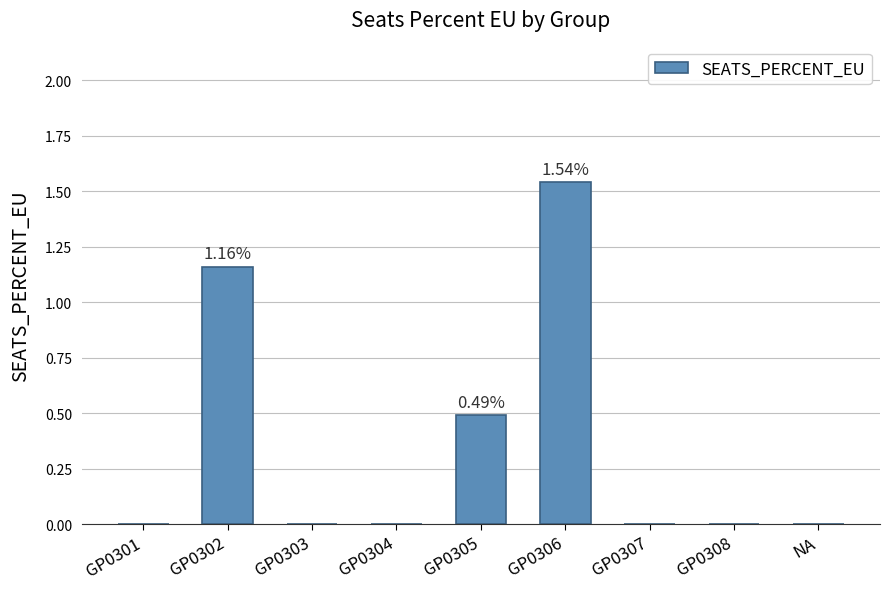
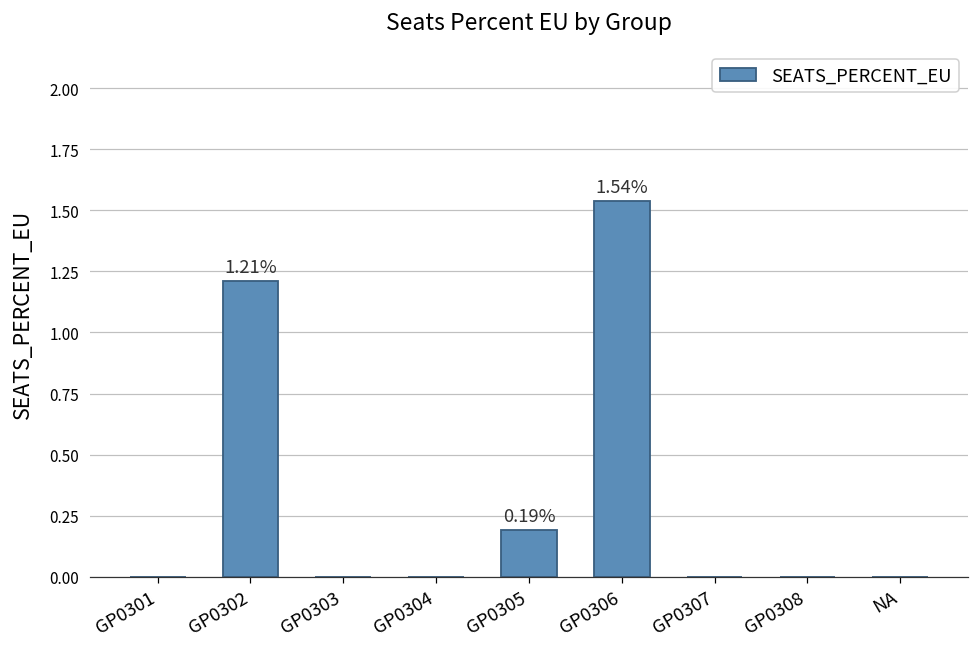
  {
-   "GP0302": "1.16%",
-   "GP0305": "0.49%",
+   "GP0302": "1.21%",
+   "GP0305": "0.19%",
    "GP0306": "1.54%"
  }
